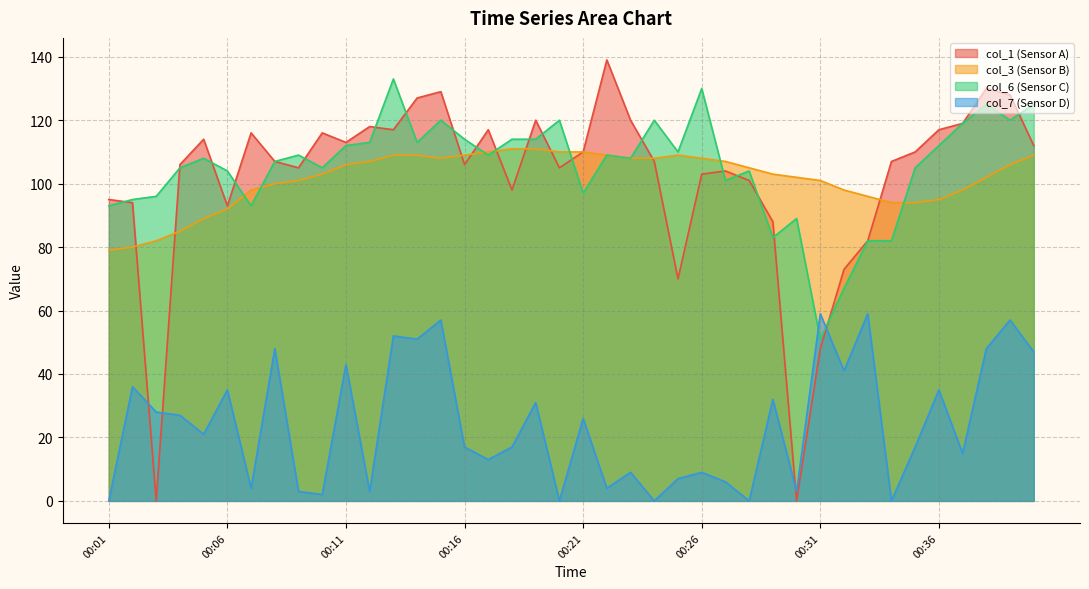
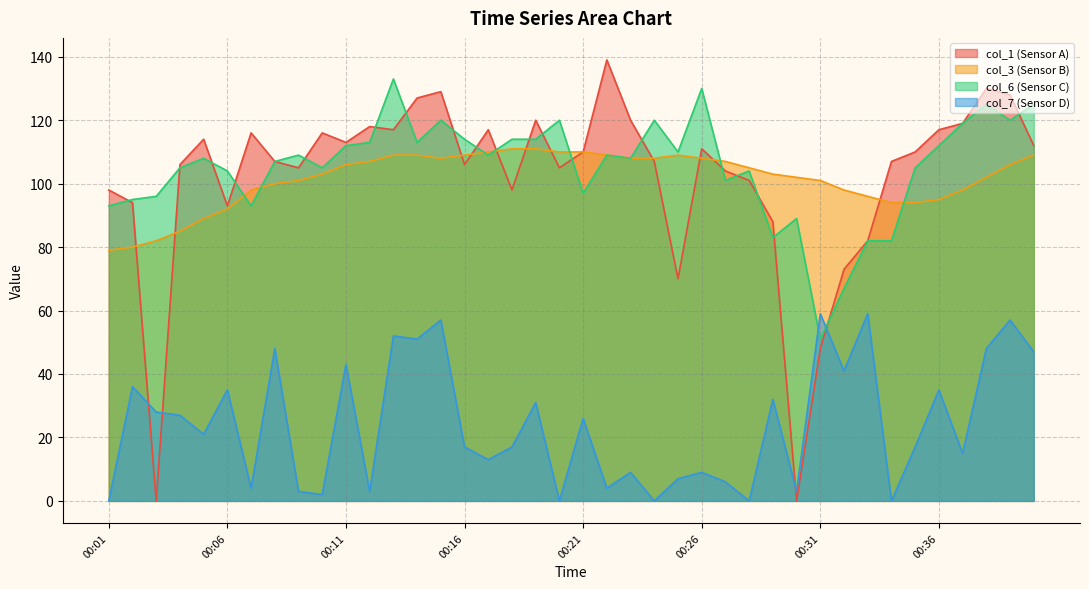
  {
    "col_1 (Sensor A)": {
-     "00:01": 95,
+     "00:01": 98,
      "00:06": 93,
      "00:11": 113,
      "00:16": 106,
-     "00:26": 103,
+     "00:26": 111,
      "00:31": 48,
      "00:36": 117
    },
    "col_3 (Sensor B)": {
      "00:01": 79,
      "00:06": 92,
      "00:11": 106,
      "00:16": 109,
      "00:26": 108,
      "00:31": 101,
      "00:36": 95
    },
    "col_6 (Sensor C)": {
      "00:01": 93,
      "00:06": 104,
      "00:11": 112,
      "00:16": 114,
      "00:21": 97,
      "00:26": 130,
      "00:31": 51,
      "00:36": 112
    },
    "col_7 (Sensor D)": {
      "00:01": 0,
      "00:06": 35,
      "00:11": 43,
      "00:16": 17,
      "00:21": 26,
      "00:26": 9,
      "00:31": 59,
      "00:36": 35
    }
  }
